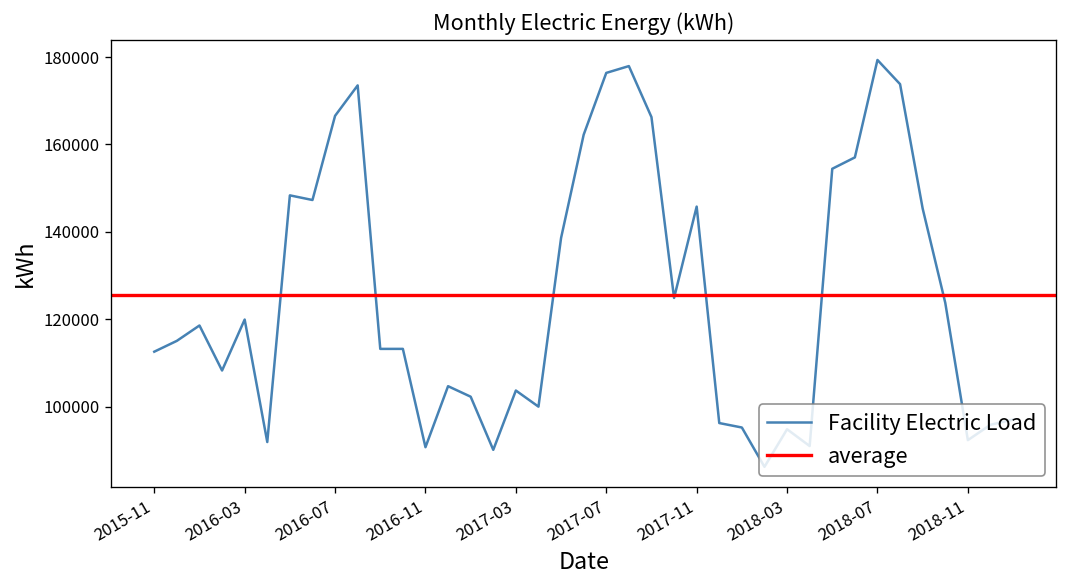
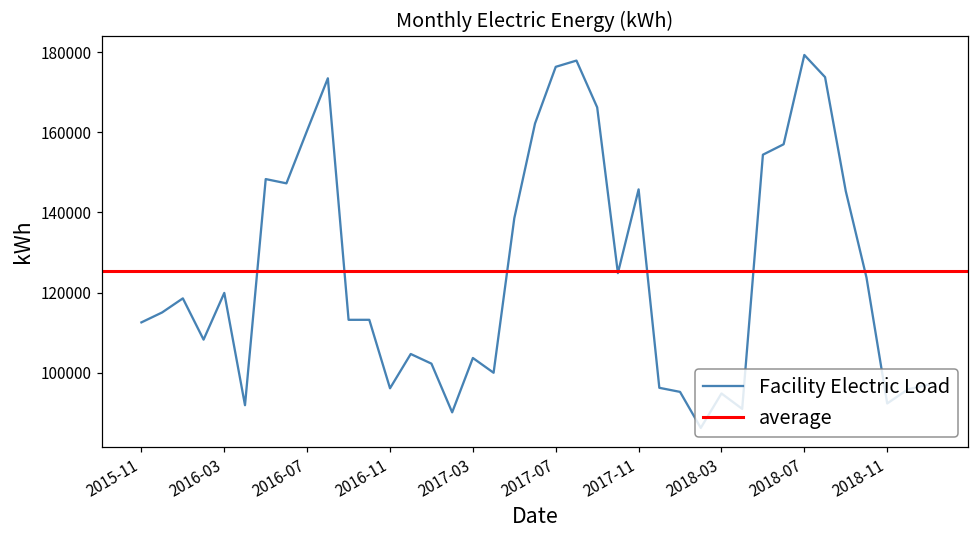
  {
    "2015-11": 113000,
    "2016-03": 120000,
-   "2016-07": 167000,
-   "2016-11": 91000,
+   "2016-07": 160000,
+   "2016-11": 96000,
    "2017-03": 104000,
    "2017-07": 176000,
    "2017-11": 146000,
    "2018-07": 179000
  }
